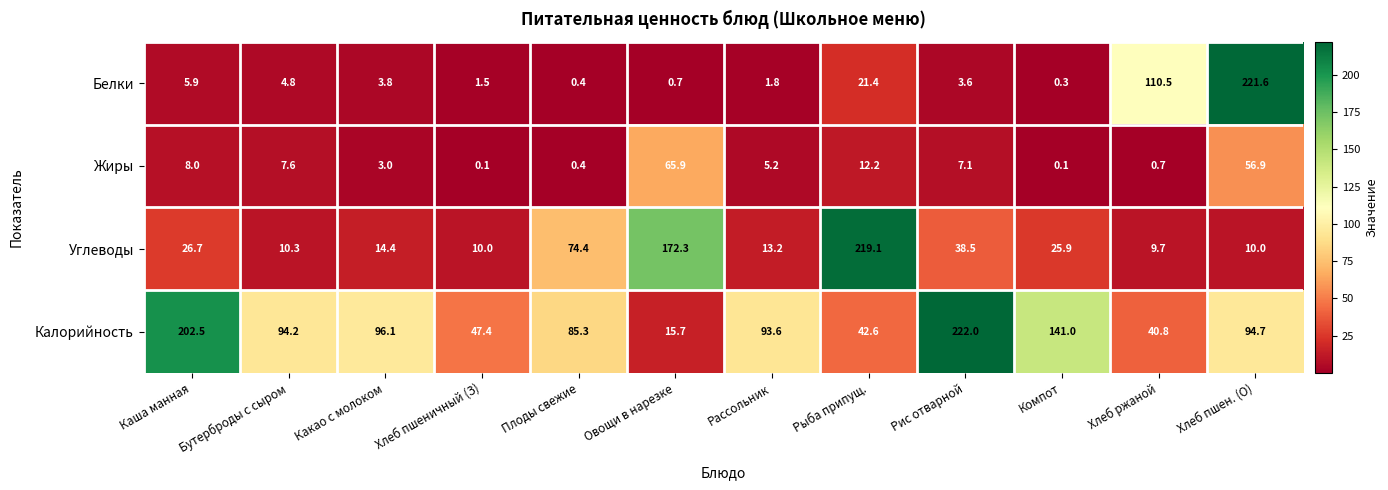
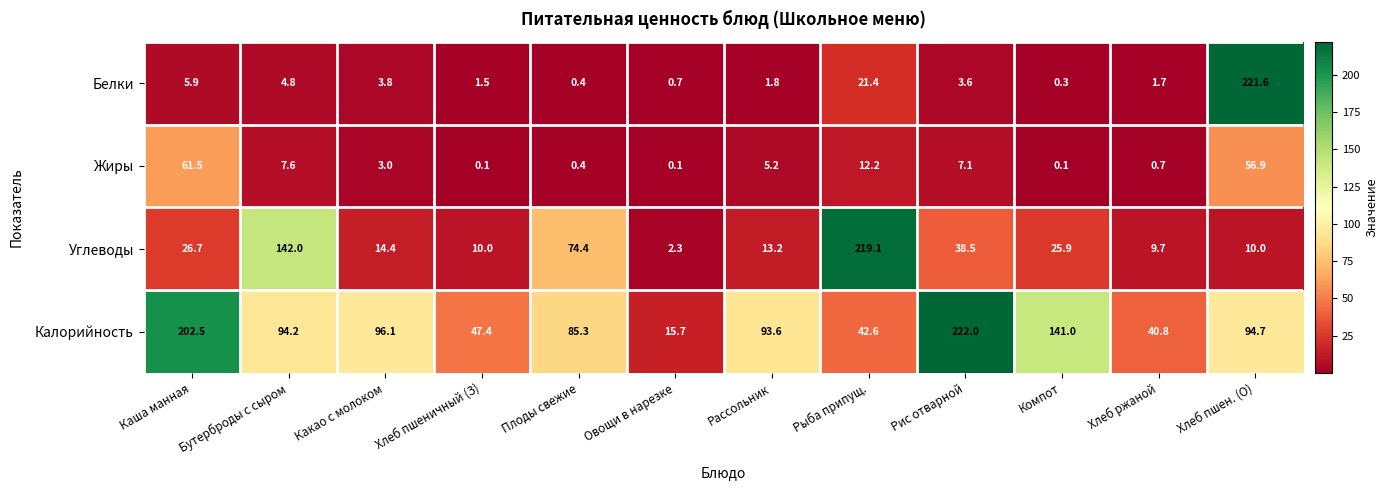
  {
    "Белки": {
      "Каша манная": 5.9,
      "Бутерброды с сыром": 4.8,
      "Какао с молоком": 3.8,
      "Хлеб пшеничный (З)": 1.5,
      "Плоды свежие": 0.4,
      "Овощи в нарезке": 0.7,
      "Рассольник": 1.8,
      "Рыба припущ.": 21.4,
      "Рис отварной": 3.6,
      "Компот": 0.3,
-     "Хлеб ржаной": 110.5,
+     "Хлеб ржаной": 1.7,
      "Хлеб пшен. (О)": 221.6
    },
    "Жиры": {
-     "Каша манная": 8.0,
+     "Каша манная": 61.5,
      "Бутерброды с сыром": 7.6,
      "Какао с молоком": 3.0,
      "Хлеб пшеничный (З)": 0.1,
      "Плоды свежие": 0.4,
-     "Овощи в нарезке": 65.9,
+     "Овощи в нарезке": 0.1,
      "Рассольник": 5.2,
      "Рыба припущ.": 12.2,
      "Рис отварной": 7.1,
      "Компот": 0.1,
      "Хлеб ржаной": 0.7,
      "Хлеб пшен. (О)": 56.9
    },
    "Углеводы": {
      "Каша манная": 26.7,
-     "Бутерброды с сыром": 10.3,
+     "Бутерброды с сыром": 142.0,
      "Какао с молоком": 14.4,
      "Хлеб пшеничный (З)": 10.0,
      "Плоды свежие": 74.4,
-     "Овощи в нарезке": 172.3,
+     "Овощи в нарезке": 2.3,
      "Рассольник": 13.2,
      "Рыба припущ.": 219.1,
      "Рис отварной": 38.5,
      "Компот": 25.9,
      "Хлеб ржаной": 9.7,
      "Хлеб пшен. (О)": 10.0
    },
    "Калорийность": {
      "Каша манная": 202.5,
      "Бутерброды с сыром": 94.2,
      "Какао с молоком": 96.1,
      "Хлеб пшеничный (З)": 47.4,
      "Плоды свежие": 85.3,
      "Овощи в нарезке": 15.7,
      "Рассольник": 93.6,
      "Рыба припущ.": 42.6,
      "Рис отварной": 222.0,
      "Компот": 141.0,
      "Хлеб ржаной": 40.8,
      "Хлеб пшен. (О)": 94.7
    }
  }
